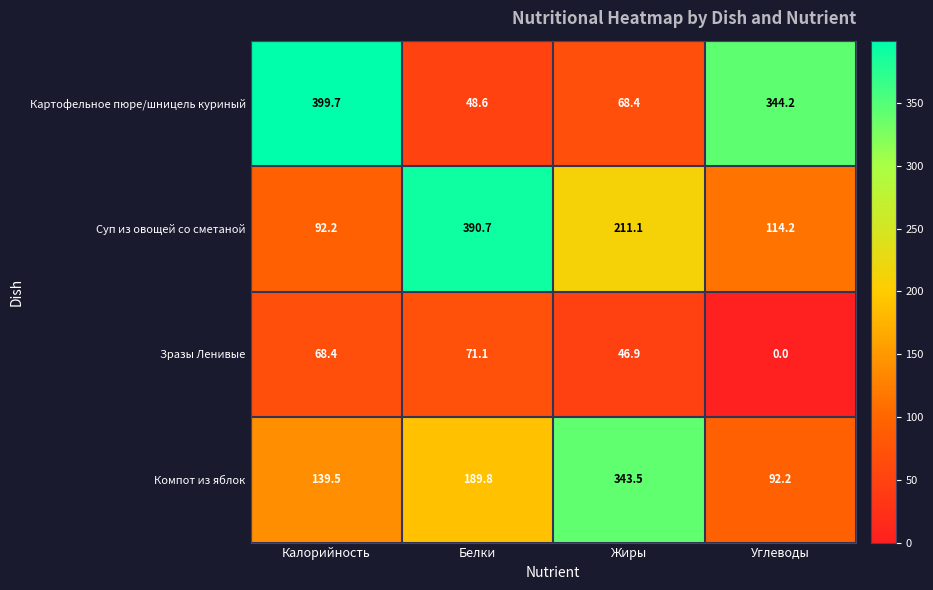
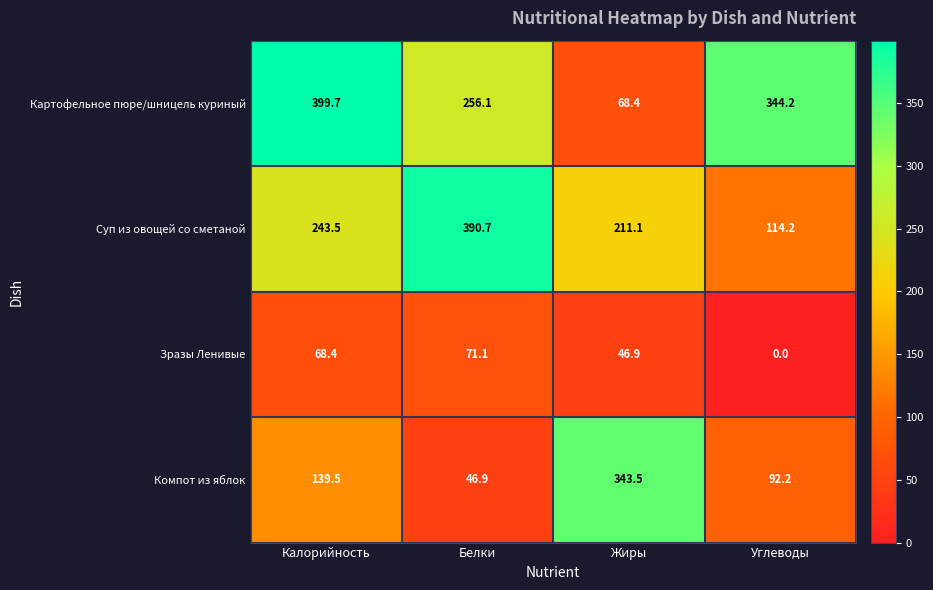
  {
    "Картофельное пюре/шницель куриный": {
      "Калорийность": 399.7,
-     "Белки": 48.6,
+     "Белки": 256.1,
      "Жиры": 68.4,
      "Углеводы": 344.2
    },
    "Суп из овощей со сметаной": {
-     "Калорийность": 92.2,
+     "Калорийность": 243.5,
      "Белки": 390.7,
      "Жиры": 211.1,
      "Углеводы": 114.2
    },
    "Зразы Ленивые": {
      "Калорийность": 68.4,
      "Белки": 71.1,
      "Жиры": 46.9,
      "Углеводы": 0.0
    },
    "Компот из яблок": {
      "Калорийность": 139.5,
-     "Белки": 189.8,
+     "Белки": 46.9,
      "Жиры": 343.5,
      "Углеводы": 92.2
    }
  }
